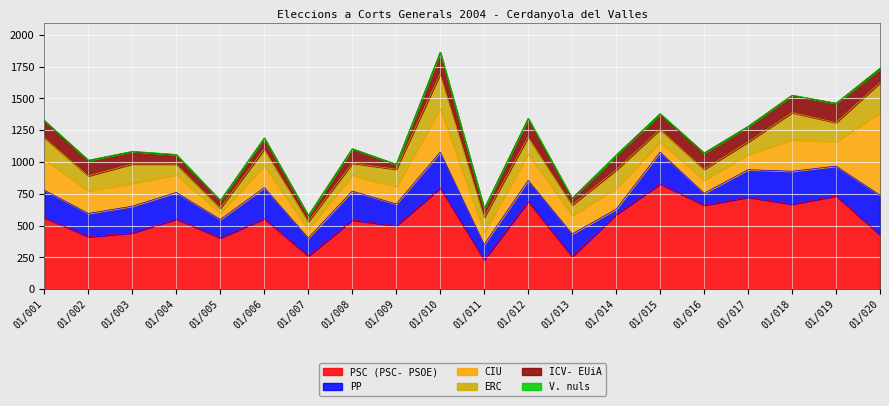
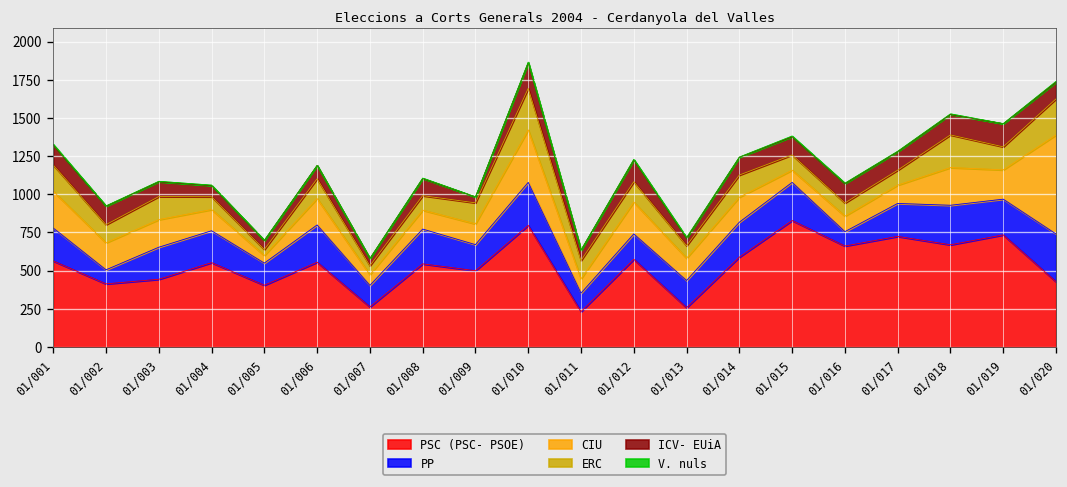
  {
    "PSC (PSC- PSOE)": {
      "01/001": 560,
      "01/002": 410,
      "01/003": 440,
      "01/004": 550,
      "01/005": 400,
      "01/006": 560,
      "01/007": 260,
      "01/008": 540,
      "01/009": 500,
      "01/010": 800,
      "01/011": 230,
-     "01/012": 690,
+     "01/012": 570,
      "01/013": 260,
      "01/014": 590,
      "01/015": 830,
      "01/016": 660,
      "01/017": 720,
      "01/018": 670,
      "01/019": 730,
      "01/020": 430
    },
    "PP": {
      "01/001": 220,
-     "01/002": 180,
+     "01/002": 90,
      "01/003": 210,
      "01/004": 210,
      "01/005": 150,
      "01/006": 240,
      "01/007": 140,
      "01/008": 230,
      "01/009": 170,
      "01/010": 280,
      "01/011": 120,
      "01/012": 170,
      "01/013": 180,
-     "01/014": 40,
+     "01/014": 230,
      "01/015": 250,
      "01/016": 90,
      "01/017": 220,
      "01/018": 260,
      "01/019": 230,
      "01/020": 310
    }
  }
